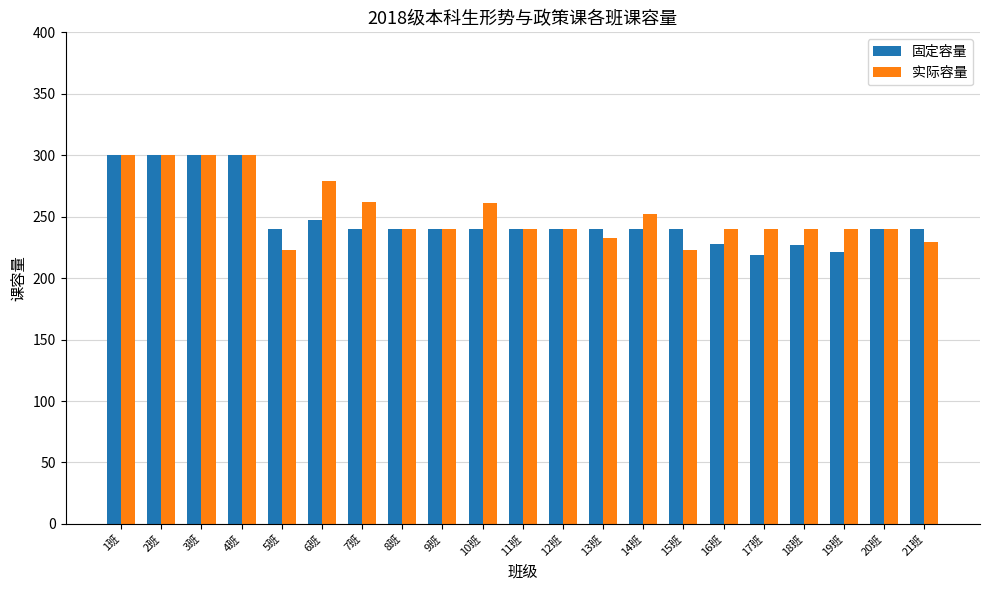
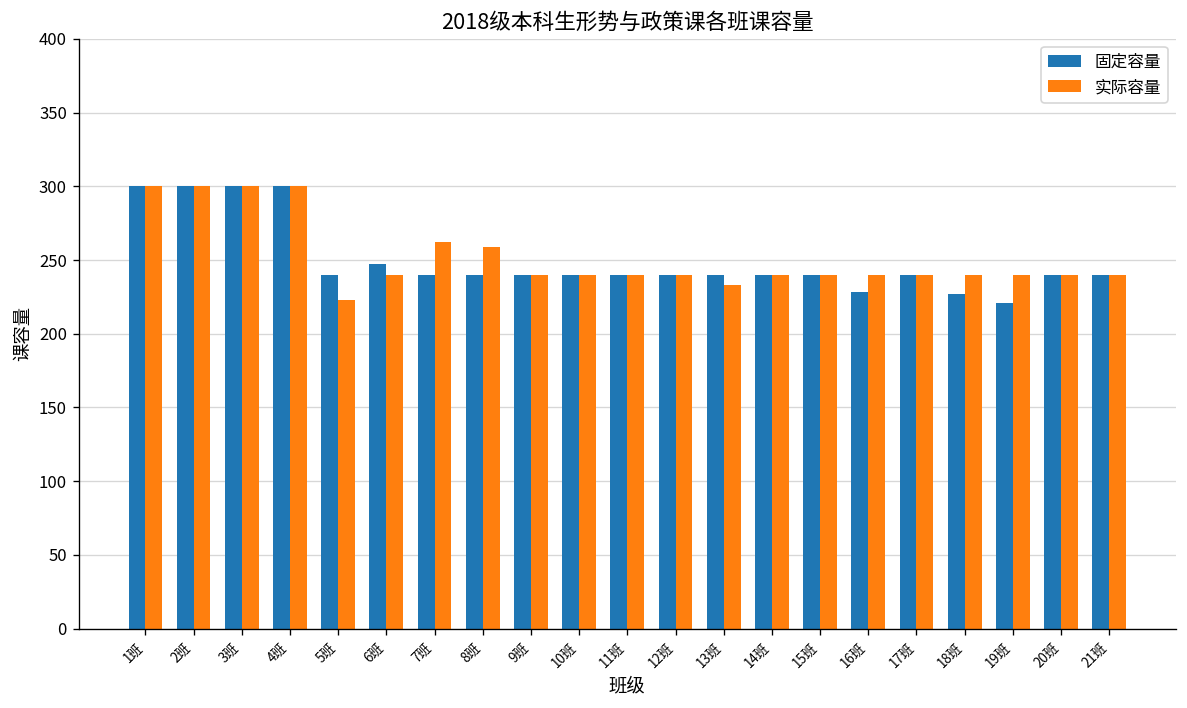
  {
    "固定容量": {
      "1班": 300,
      "2班": 300,
      "3班": 300,
      "4班": 300,
      "5班": 240,
      "6班": 247,
      "7班": 240,
      "8班": 240,
      "9班": 240,
      "10班": 240,
      "11班": 240,
      "12班": 240,
      "13班": 240,
      "14班": 240,
      "15班": 240,
      "16班": 228,
-     "17班": 219,
+     "17班": 240,
      "18班": 227,
      "19班": 221,
      "20班": 240,
      "21班": 240
    },
    "实际容量": {
      "1班": 300,
      "2班": 300,
      "3班": 300,
      "4班": 300,
      "5班": 223,
-     "6班": 279,
+     "6班": 240,
      "7班": 262,
-     "8班": 240,
+     "8班": 259,
      "9班": 240,
-     "10班": 261,
+     "10班": 240,
      "11班": 240,
      "12班": 240,
      "13班": 233,
-     "14班": 252,
-     "15班": 223,
+     "14班": 240,
+     "15班": 240,
      "16班": 240,
      "17班": 240,
      "18班": 240,
      "19班": 240,
      "20班": 240,
-     "21班": 229
+     "21班": 240
    }
  }
